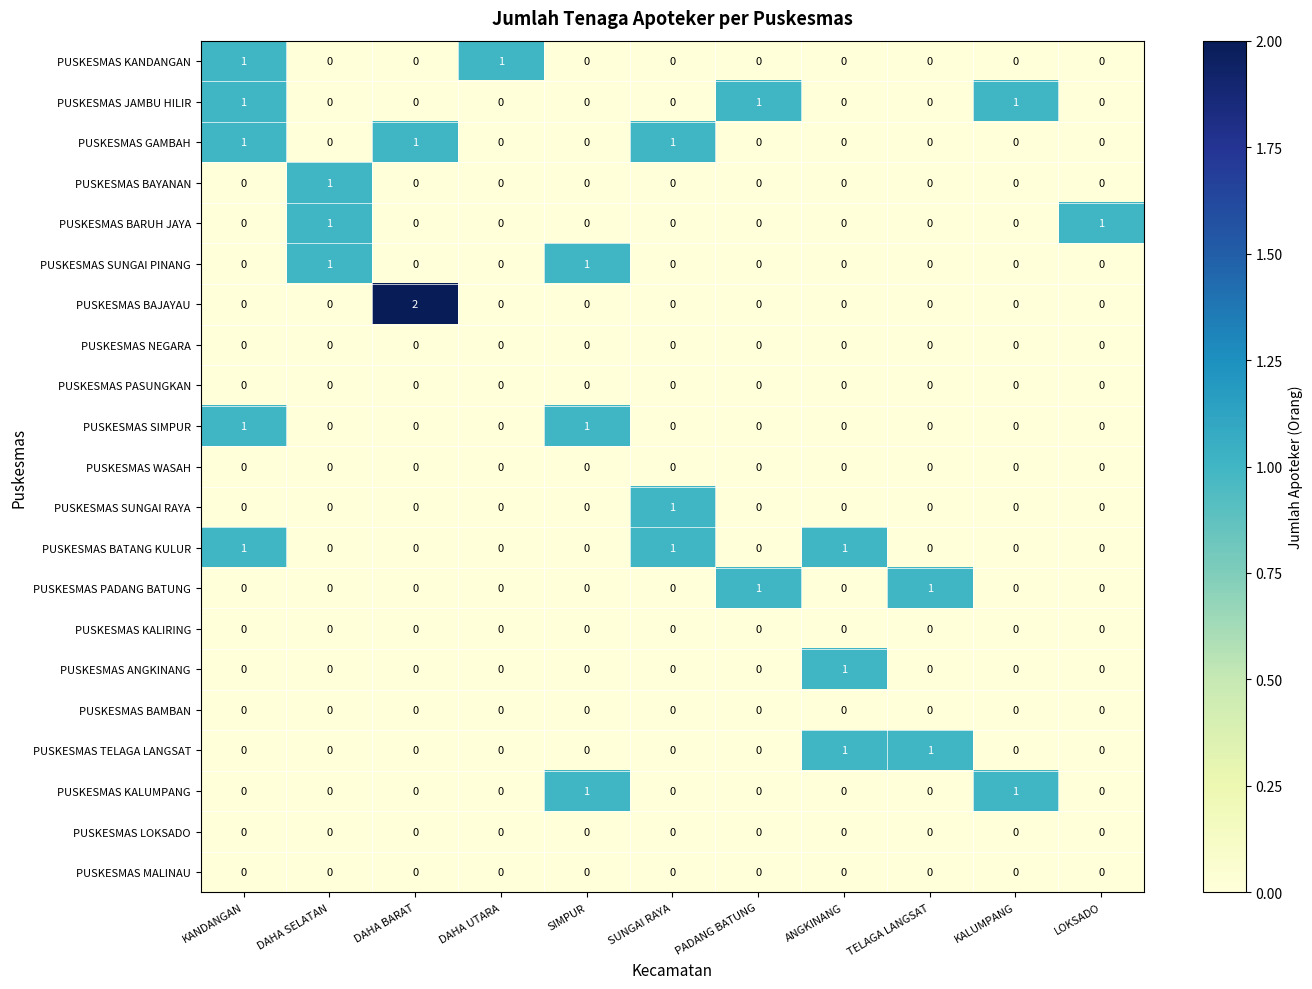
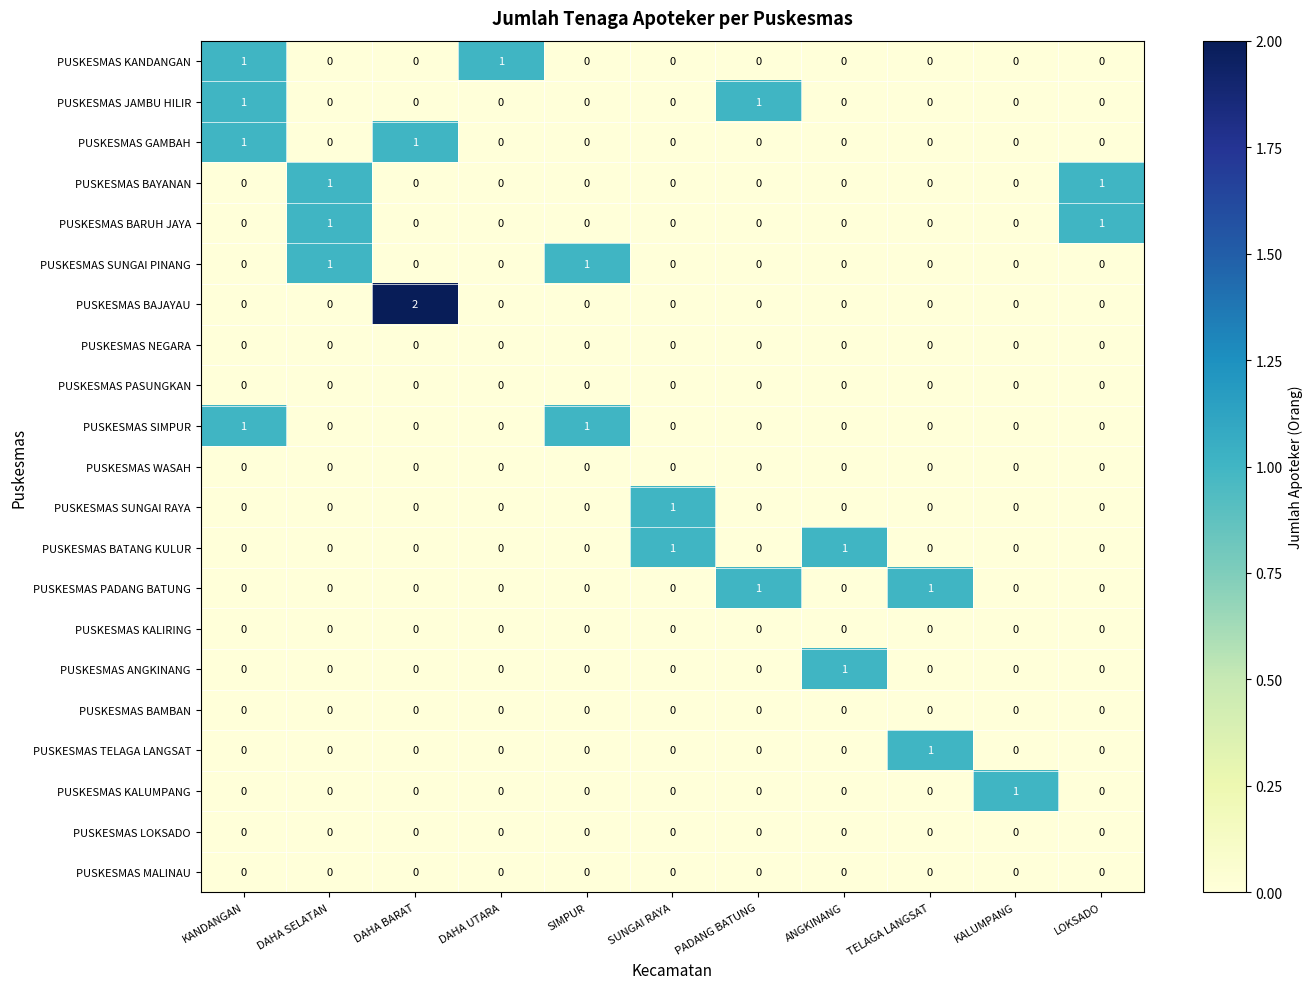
  {
    "PUSKESMAS JAMBU HILIR": {
      "KANDANGAN": 1,
      "DAHA SELATAN": 0,
      "DAHA BARAT": 0,
      "DAHA UTARA": 0,
      "SIMPUR": 0,
      "SUNGAI RAYA": 0,
      "PADANG BATUNG": 1,
      "ANGKINANG": 0,
      "TELAGA LANGSAT": 0,
-     "KALUMPANG": 1,
+     "KALUMPANG": 0,
      "LOKSADO": 0
    },
    "PUSKESMAS GAMBAH": {
      "KANDANGAN": 1,
      "DAHA SELATAN": 0,
      "DAHA BARAT": 1,
      "DAHA UTARA": 0,
      "SIMPUR": 0,
-     "SUNGAI RAYA": 1,
+     "SUNGAI RAYA": 0,
      "PADANG BATUNG": 0,
      "ANGKINANG": 0,
      "TELAGA LANGSAT": 0,
      "KALUMPANG": 0,
      "LOKSADO": 0
    },
    "PUSKESMAS BAYANAN": {
      "KANDANGAN": 0,
      "DAHA SELATAN": 1,
      "DAHA BARAT": 0,
      "DAHA UTARA": 0,
      "SIMPUR": 0,
      "SUNGAI RAYA": 0,
      "PADANG BATUNG": 0,
      "ANGKINANG": 0,
      "TELAGA LANGSAT": 0,
      "KALUMPANG": 0,
-     "LOKSADO": 0
+     "LOKSADO": 1
    },
    "PUSKESMAS BATANG KULUR": {
-     "KANDANGAN": 1,
+     "KANDANGAN": 0,
      "DAHA SELATAN": 0,
      "DAHA BARAT": 0,
      "DAHA UTARA": 0,
      "SIMPUR": 0,
      "SUNGAI RAYA": 1,
      "PADANG BATUNG": 0,
      "ANGKINANG": 1,
      "TELAGA LANGSAT": 0,
      "KALUMPANG": 0,
      "LOKSADO": 0
    },
    "PUSKESMAS TELAGA LANGSAT": {
      "KANDANGAN": 0,
      "DAHA SELATAN": 0,
      "DAHA BARAT": 0,
      "DAHA UTARA": 0,
      "SIMPUR": 0,
      "SUNGAI RAYA": 0,
      "PADANG BATUNG": 0,
-     "ANGKINANG": 1,
+     "ANGKINANG": 0,
      "TELAGA LANGSAT": 1,
      "KALUMPANG": 0,
      "LOKSADO": 0
    },
    "PUSKESMAS KALUMPANG": {
      "KANDANGAN": 0,
      "DAHA SELATAN": 0,
      "DAHA BARAT": 0,
      "DAHA UTARA": 0,
-     "SIMPUR": 1,
+     "SIMPUR": 0,
      "SUNGAI RAYA": 0,
      "PADANG BATUNG": 0,
      "ANGKINANG": 0,
      "TELAGA LANGSAT": 0,
      "KALUMPANG": 1,
      "LOKSADO": 0
    }
  }
